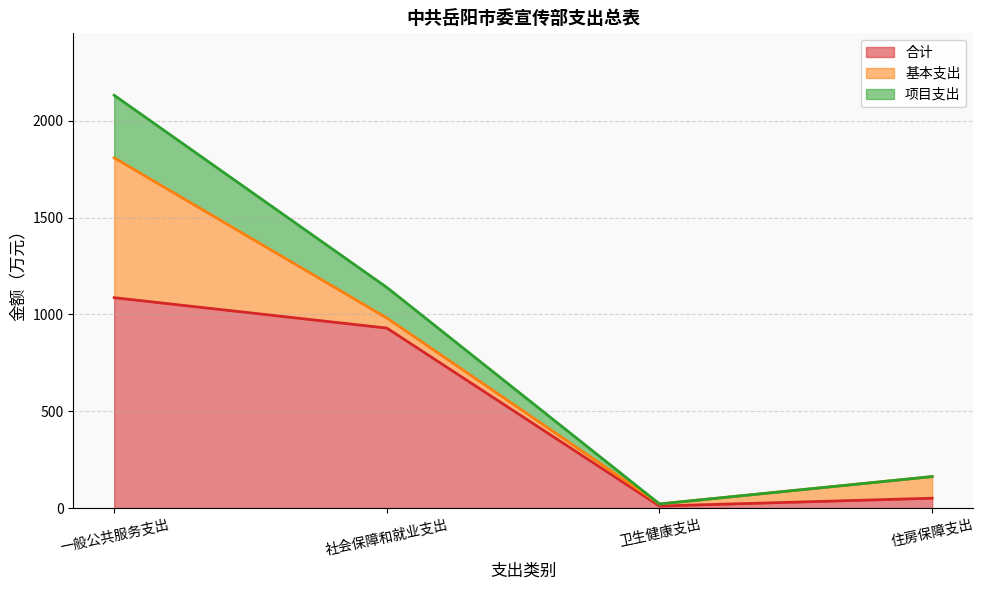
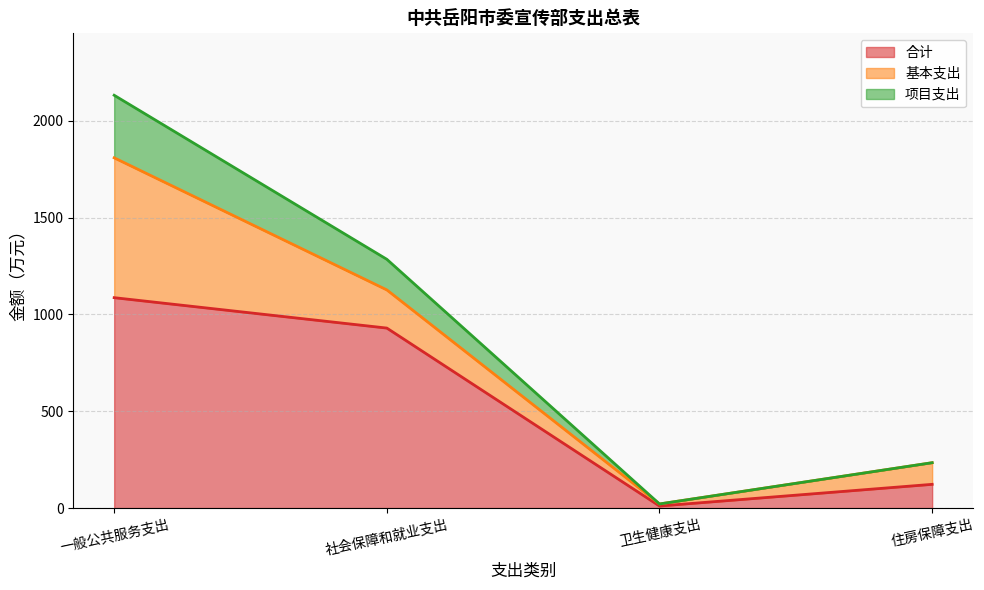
  {
    "合计": {
      "一般公共服务支出": 1090,
      "社会保障和就业支出": 930,
-     "住房保障支出": 50
+     "住房保障支出": 120
    },
    "基本支出": {
      "一般公共服务支出": 720,
-     "社会保障和就业支出": 50
+     "社会保障和就业支出": 200
    },
    "项目支出": {
      "一般公共服务支出": 320,
      "社会保障和就业支出": 160
    }
  }
